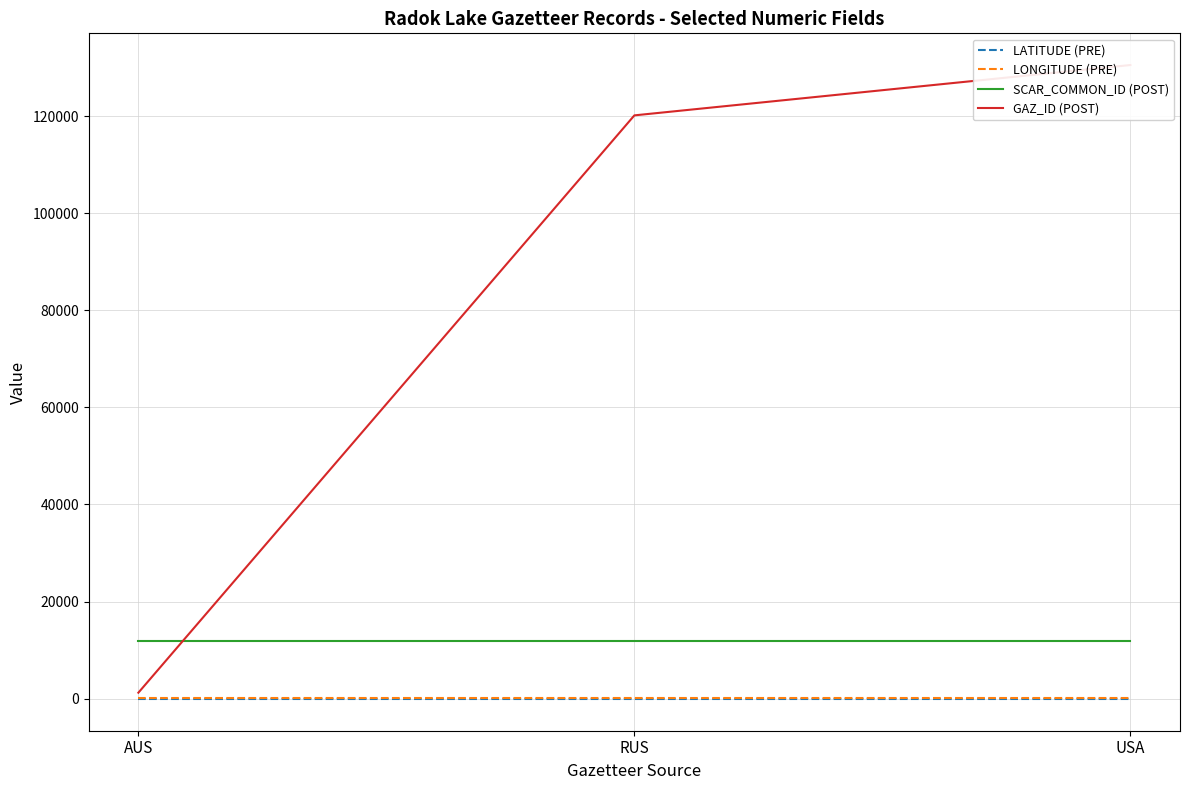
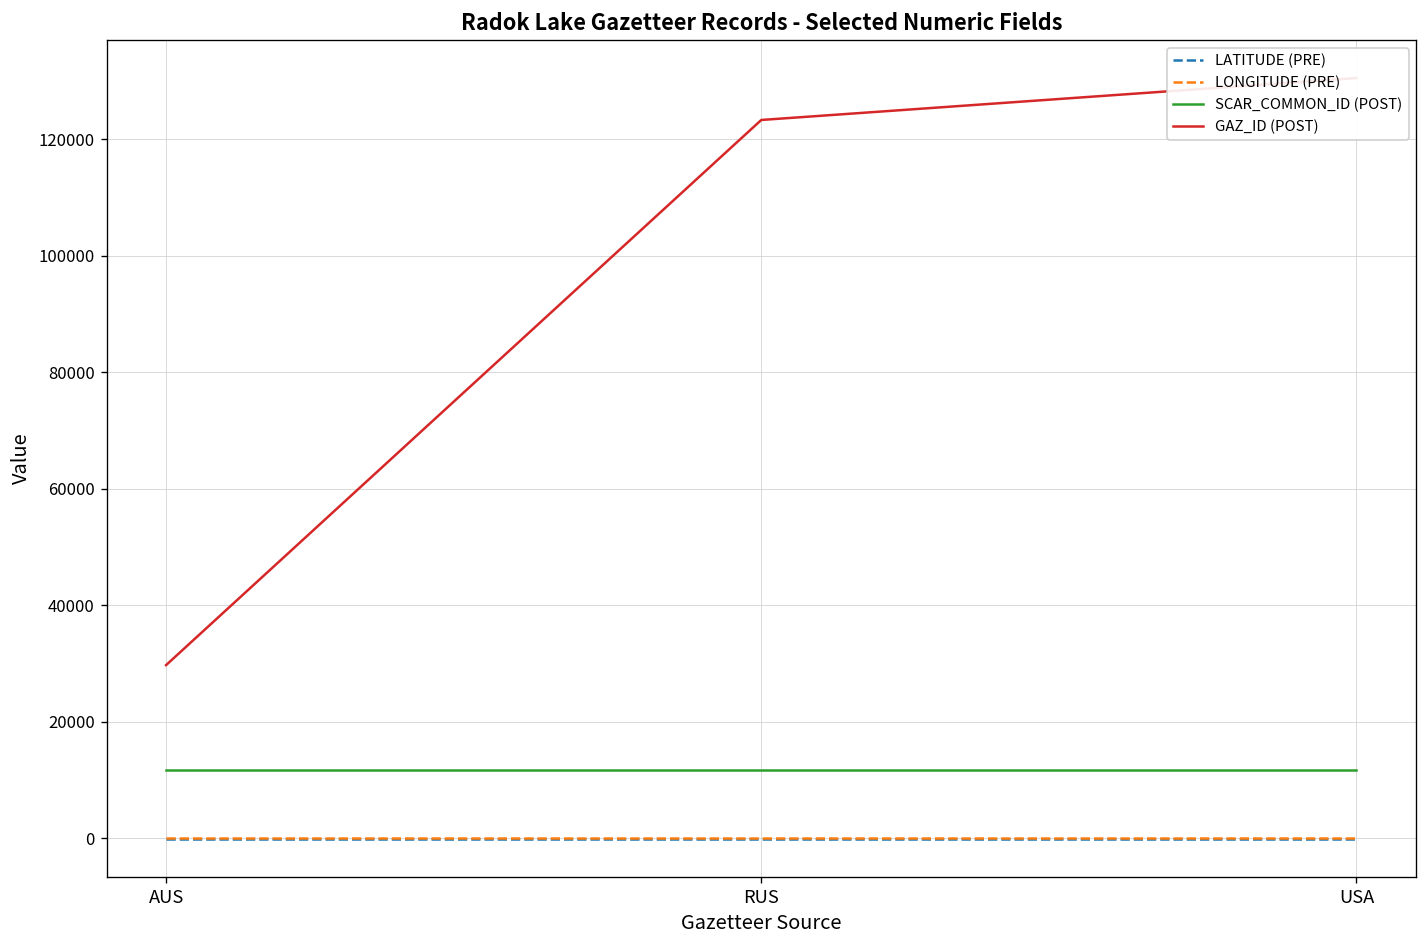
  {
    "SCAR_COMMON_ID (POST)": {
      "AUS": 12000,
      "RUS": 12000,
      "USA": 12000
    },
    "GAZ_ID (POST)": {
-     "AUS": 1000,
-     "RUS": 120000
+     "AUS": 30000,
+     "RUS": 123000
    }
  }
